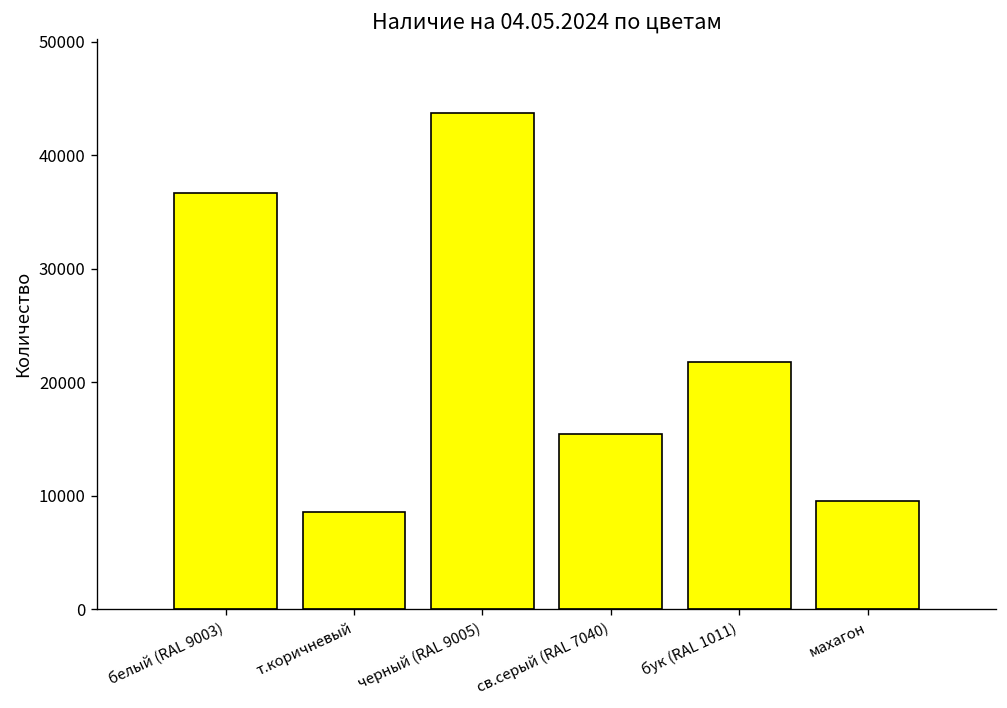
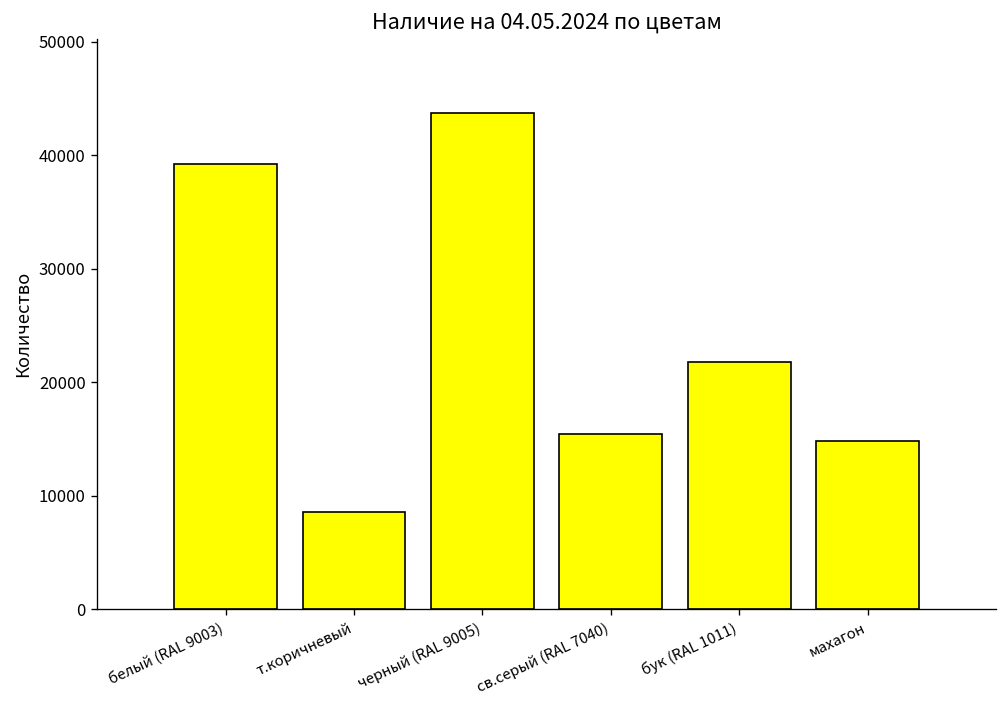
  {
-   "белый (RAL 9003)": 37000,
+   "белый (RAL 9003)": 39000,
    "т.коричневый": 9000,
    "черный (RAL 9005)": 44000,
    "св.серый (RAL 7040)": 15000,
    "бук (RAL 1011)": 22000,
-   "махагон": 10000
+   "махагон": 15000
  }
